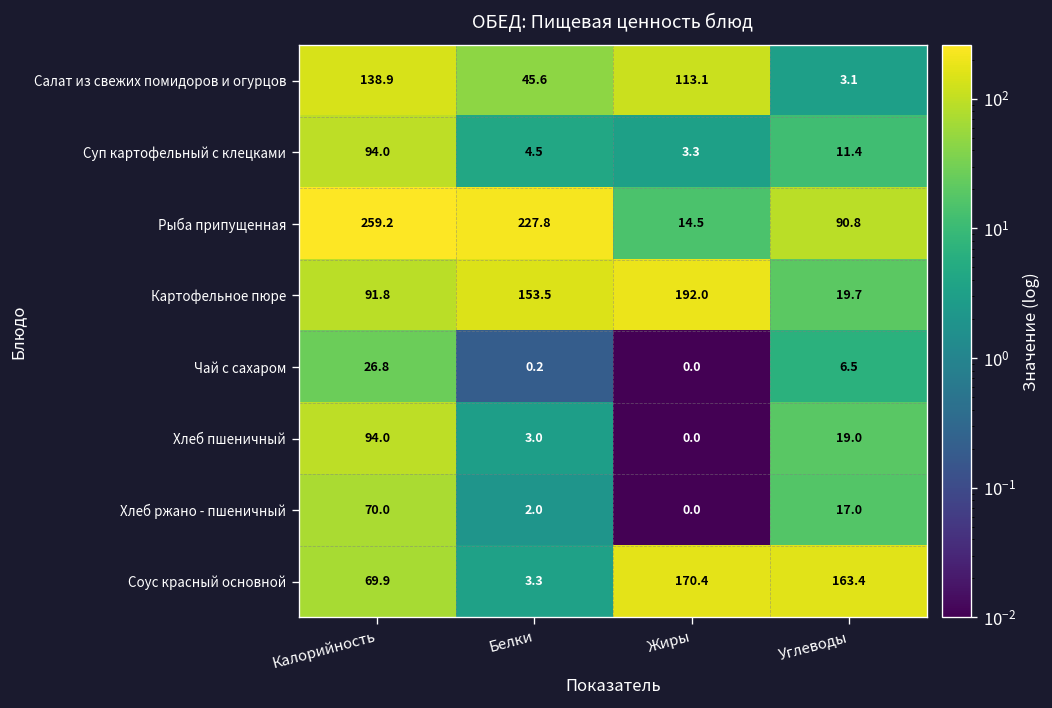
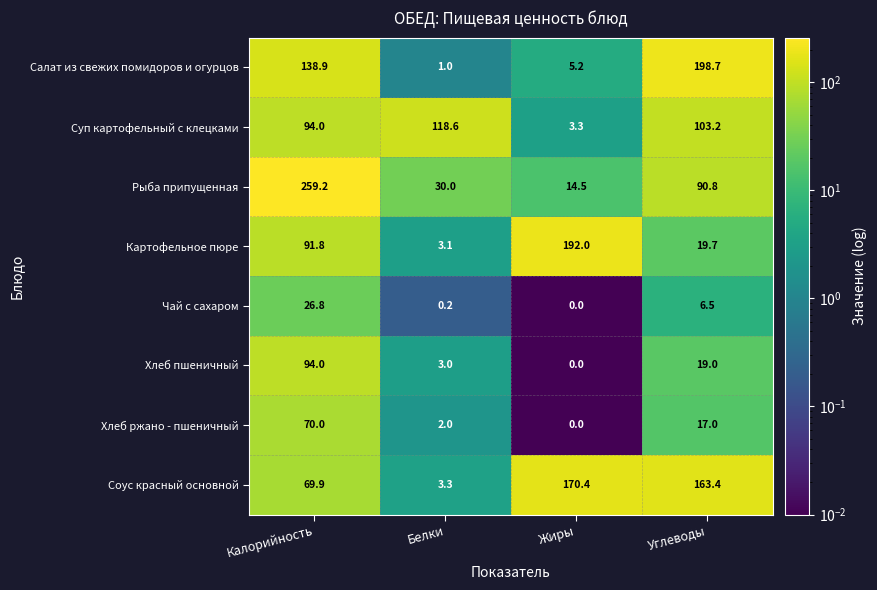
  {
    "Салат из свежих помидоров и огурцов": {
      "Калорийность": 138.9,
-     "Белки": 45.6,
-     "Жиры": 113.1,
-     "Углеводы": 3.1
+     "Белки": 1.0,
+     "Жиры": 5.2,
+     "Углеводы": 198.7
    },
    "Суп картофельный с клецками": {
      "Калорийность": 94.0,
-     "Белки": 4.5,
+     "Белки": 118.6,
      "Жиры": 3.3,
-     "Углеводы": 11.4
+     "Углеводы": 103.2
    },
    "Рыба припущенная": {
      "Калорийность": 259.2,
-     "Белки": 227.8,
+     "Белки": 30.0,
      "Жиры": 14.5,
      "Углеводы": 90.8
    },
    "Картофельное пюре": {
      "Калорийность": 91.8,
-     "Белки": 153.5,
+     "Белки": 3.1,
      "Жиры": 192.0,
      "Углеводы": 19.7
    },
    "Чай с сахаром": {
      "Калорийность": 26.8,
      "Белки": 0.2,
      "Жиры": 0.0,
      "Углеводы": 6.5
    },
    "Хлеб пшеничный": {
      "Калорийность": 94.0,
      "Белки": 3.0,
      "Жиры": 0.0,
      "Углеводы": 19.0
    },
    "Хлеб ржано - пшеничный": {
      "Калорийность": 70.0,
      "Белки": 2.0,
      "Жиры": 0.0,
      "Углеводы": 17.0
    },
    "Соус красный основной": {
      "Калорийность": 69.9,
      "Белки": 3.3,
      "Жиры": 170.4,
      "Углеводы": 163.4
    }
  }
